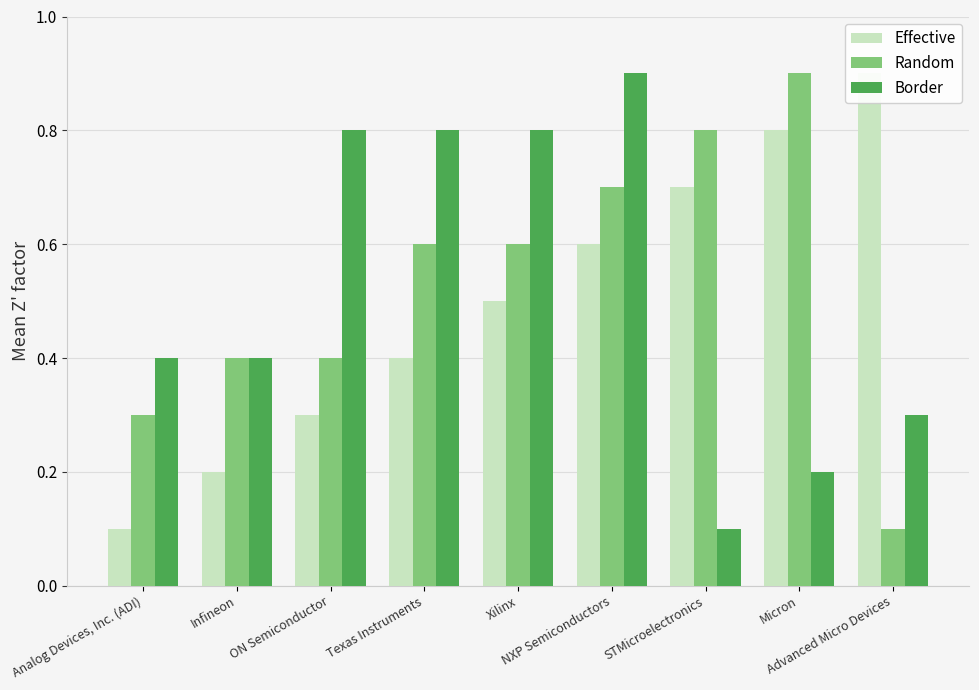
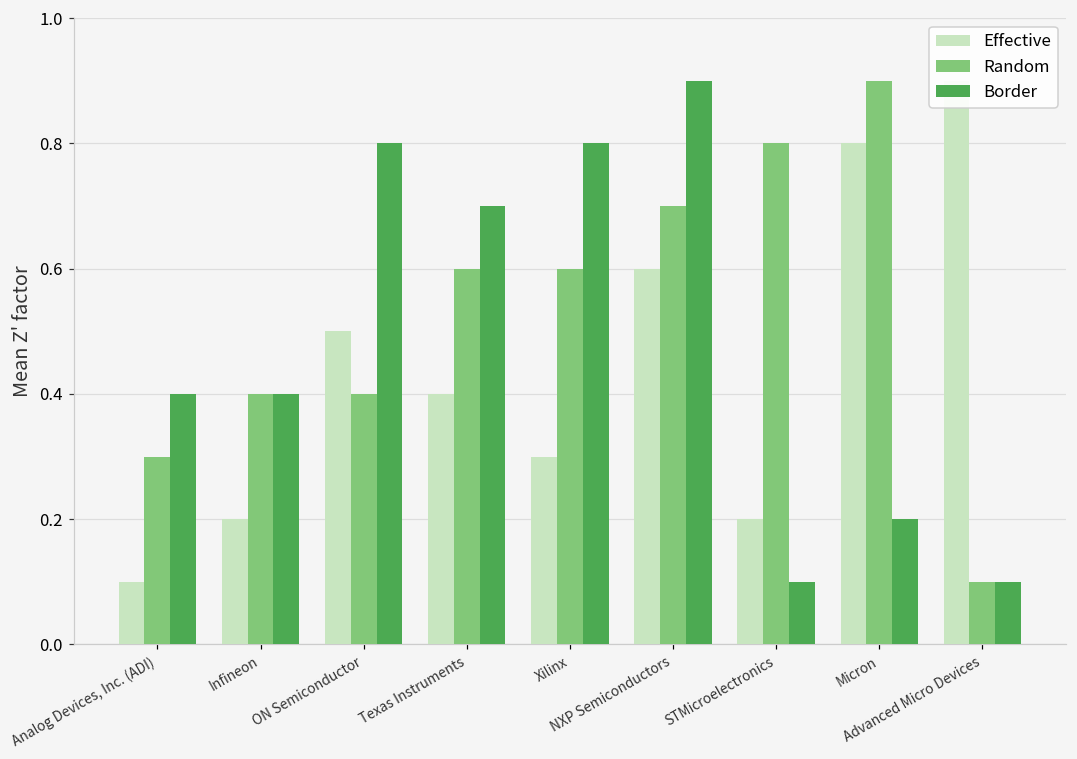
  {
    "Effective": {
      "Analog Devices, Inc. (ADI)": 0.10,
      "Infineon": 0.20,
-     "ON Semiconductor": 0.30,
+     "ON Semiconductor": 0.50,
      "Texas Instruments": 0.40,
-     "Xilinx": 0.50,
+     "Xilinx": 0.30,
      "NXP Semiconductors": 0.60,
-     "STMicroelectronics": 0.70,
+     "STMicroelectronics": 0.20,
      "Micron": 0.80
    },
    "Random": {
      "Analog Devices, Inc. (ADI)": 0.30,
      "Infineon": 0.40,
      "ON Semiconductor": 0.40,
      "Texas Instruments": 0.60,
      "Xilinx": 0.60,
      "NXP Semiconductors": 0.70,
      "STMicroelectronics": 0.80,
      "Micron": 0.90,
      "Advanced Micro Devices": 0.10
    },
    "Border": {
      "Analog Devices, Inc. (ADI)": 0.40,
      "Infineon": 0.40,
      "ON Semiconductor": 0.80,
-     "Texas Instruments": 0.80,
+     "Texas Instruments": 0.70,
      "Xilinx": 0.80,
      "NXP Semiconductors": 0.90,
      "STMicroelectronics": 0.10,
      "Micron": 0.20,
-     "Advanced Micro Devices": 0.30
+     "Advanced Micro Devices": 0.10
    }
  }
